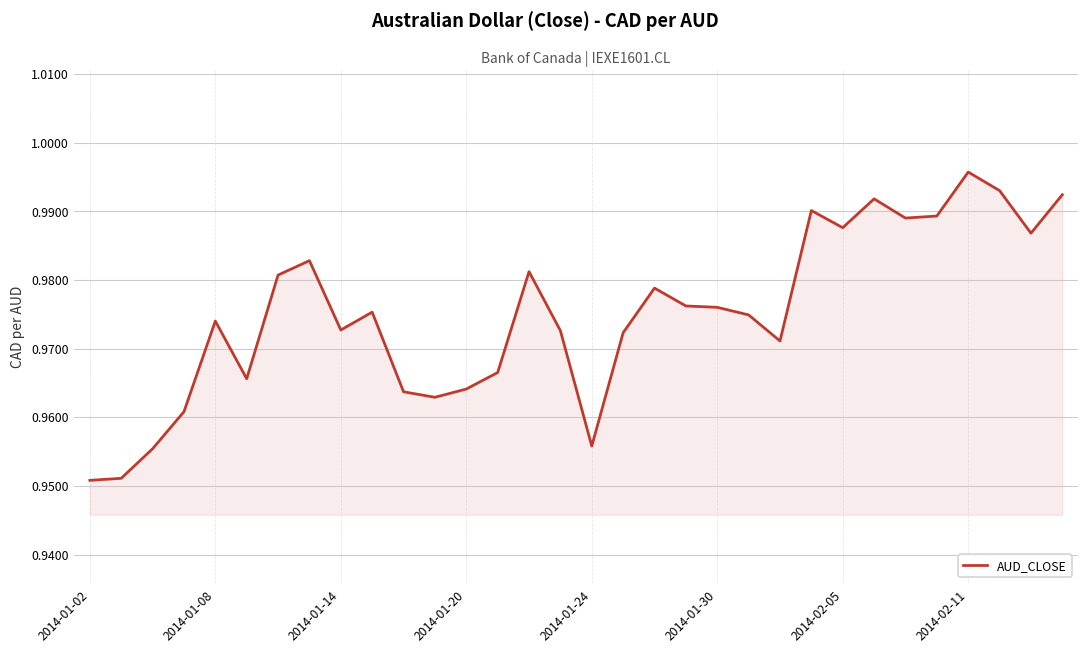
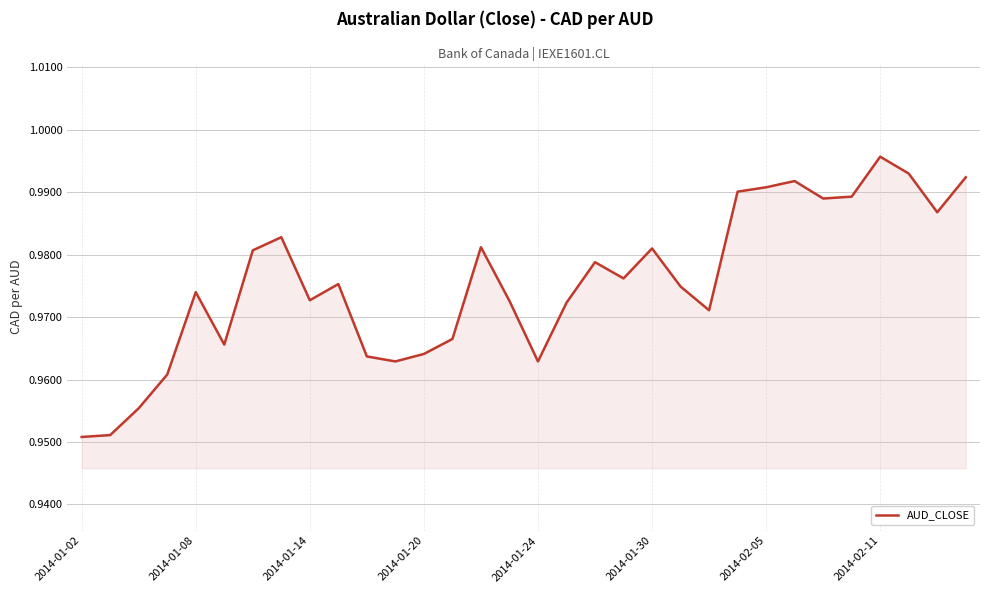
  {
    "2014-01-02": 0.951,
    "2014-01-08": 0.974,
    "2014-01-14": 0.973,
    "2014-01-20": 0.964,
-   "2014-01-24": 0.956,
-   "2014-01-30": 0.976,
-   "2014-02-05": 0.988,
+   "2014-01-24": 0.963,
+   "2014-01-30": 0.981,
+   "2014-02-05": 0.991,
    "2014-02-11": 0.996
  }
